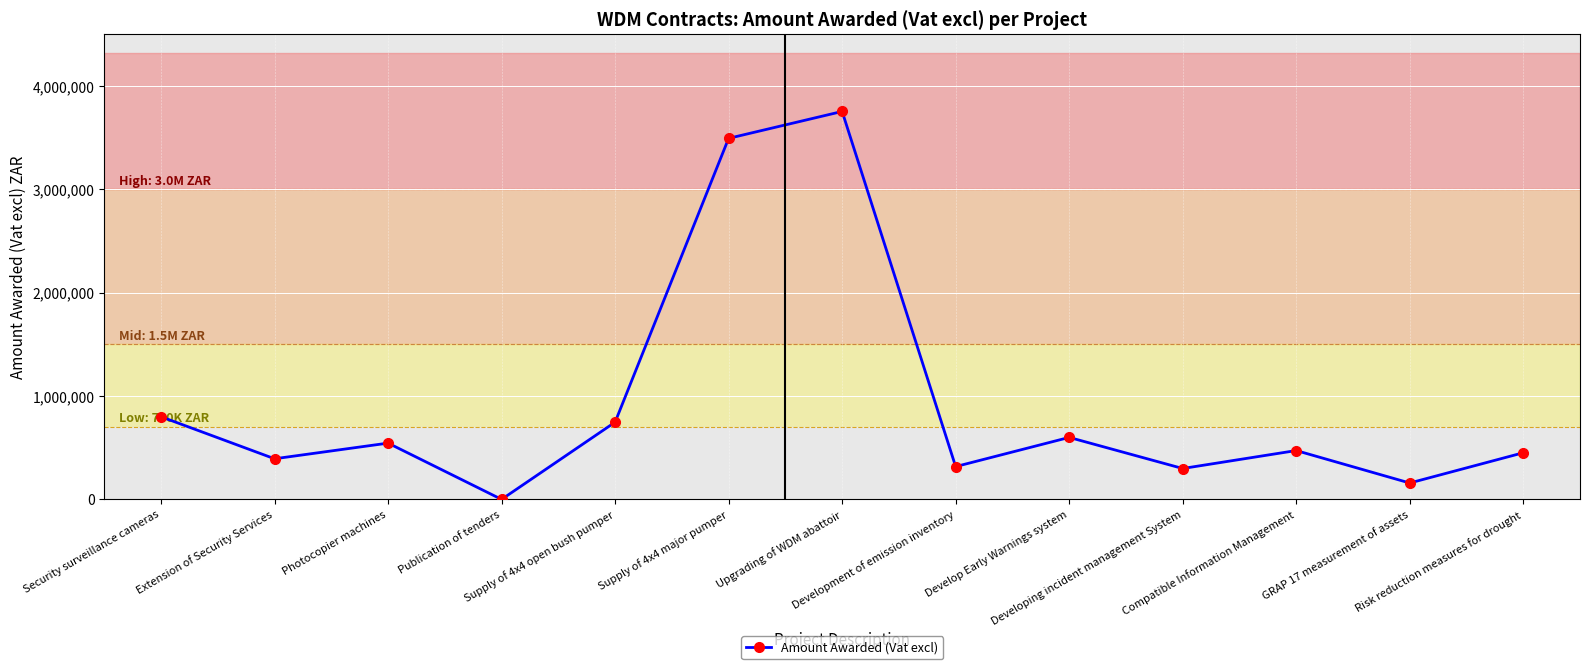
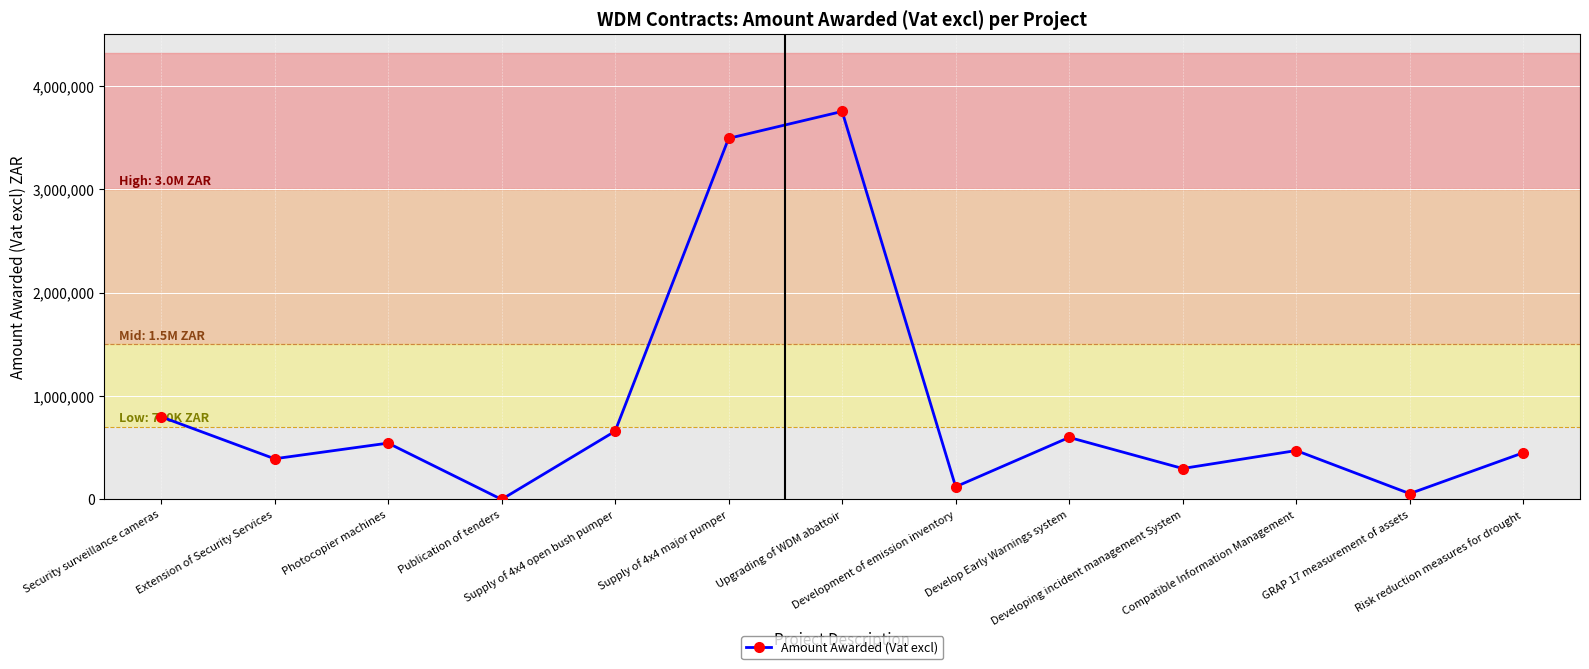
  {
    "Extension of Security Services": "390,000",
    "Photocopier machines": "540,000",
    "Publication of tenders": "0",
-   "Supply of 4x4 open bush pumper": "750,000",
+   "Supply of 4x4 open bush pumper": "660,000",
    "Supply of 4x4 major pumper": "3,490,000",
    "Upgrading of WDM abattoir": "3,750,000",
-   "Development of emission inventory": "320,000",
+   "Development of emission inventory": "120,000",
    "Develop Early Warnings system": "600,000",
    "Developing incident management System": "300,000",
    "Compatible Information Management": "470,000",
-   "GRAP 17 measurement of assets": "160,000",
+   "GRAP 17 measurement of assets": "60,000",
    "Risk reduction measures for drought": "450,000"
  }
